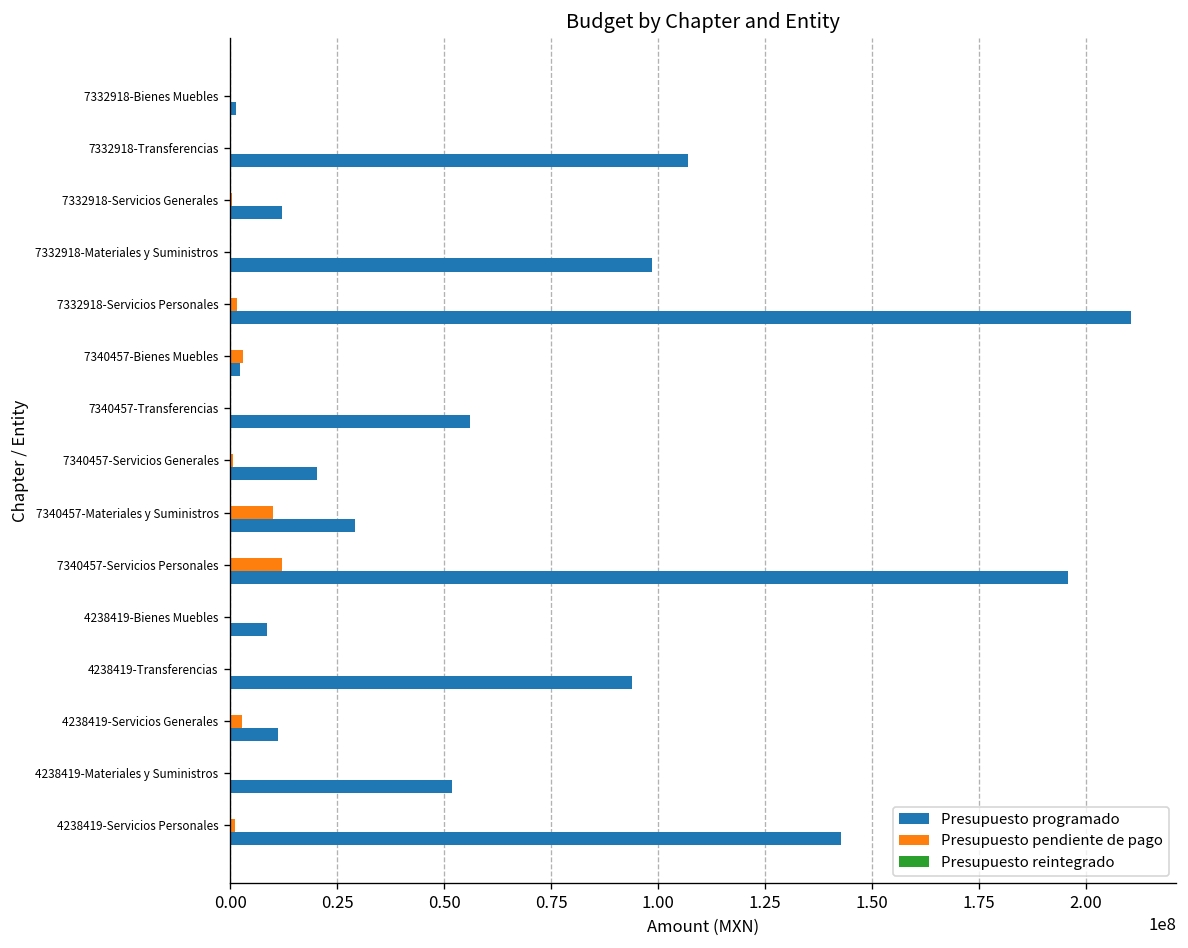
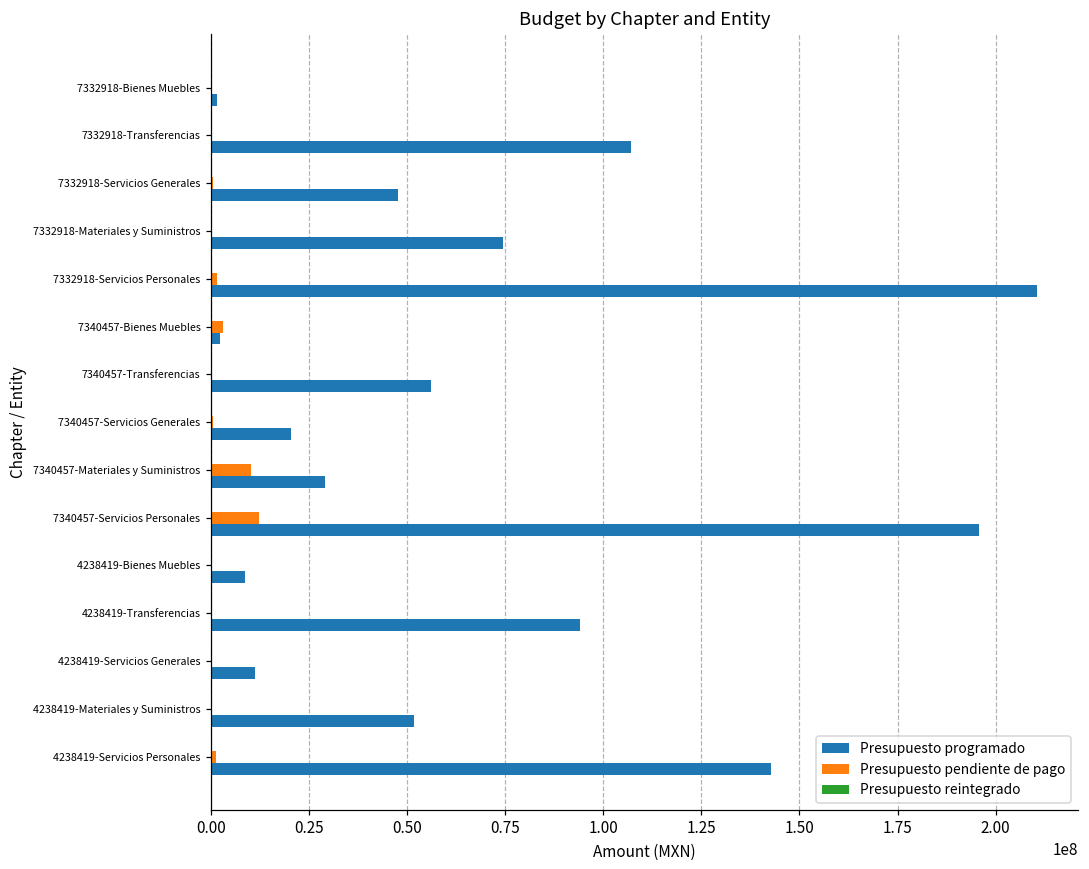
  {
    "Presupuesto programado": {
      "7332918-Bienes Muebles": 1000000,
      "7332918-Transferencias": 107000000,
-     "7332918-Servicios Generales": 12000000,
-     "7332918-Materiales y Suministros": 99000000,
+     "7332918-Servicios Generales": 48000000,
+     "7332918-Materiales y Suministros": 74000000,
      "7332918-Servicios Personales": 210000000,
      "7340457-Bienes Muebles": 2000000,
      "7340457-Transferencias": 56000000,
      "7340457-Servicios Generales": 20000000,
      "7340457-Materiales y Suministros": 29000000,
      "7340457-Servicios Personales": 196000000,
      "4238419-Bienes Muebles": 9000000,
      "4238419-Transferencias": 94000000,
      "4238419-Servicios Generales": 11000000,
      "4238419-Materiales y Suministros": 52000000,
      "4238419-Servicios Personales": 143000000
    },
    "Presupuesto pendiente de pago": {
      "7332918-Servicios Personales": 2000000,
      "7340457-Bienes Muebles": 3000000,
      "7340457-Materiales y Suministros": 10000000,
      "7340457-Servicios Personales": 12000000,
      "4238419-Bienes Muebles": 0,
-     "4238419-Servicios Generales": 3000000,
+     "4238419-Servicios Generales": 0,
      "4238419-Servicios Personales": 1000000
    },
    "Presupuesto reintegrado": {
      "7332918-Bienes Muebles": 0,
      "7332918-Transferencias": 0,
      "7332918-Servicios Generales": 0,
      "7332918-Materiales y Suministros": 0,
      "7332918-Servicios Personales": 0,
      "7340457-Bienes Muebles": 0,
      "7340457-Servicios Generales": 0,
      "7340457-Materiales y Suministros": 0,
      "7340457-Servicios Personales": 0,
      "4238419-Bienes Muebles": 0,
      "4238419-Transferencias": 0,
      "4238419-Servicios Generales": 0,
      "4238419-Materiales y Suministros": 0,
      "4238419-Servicios Personales": 0
    }
  }
